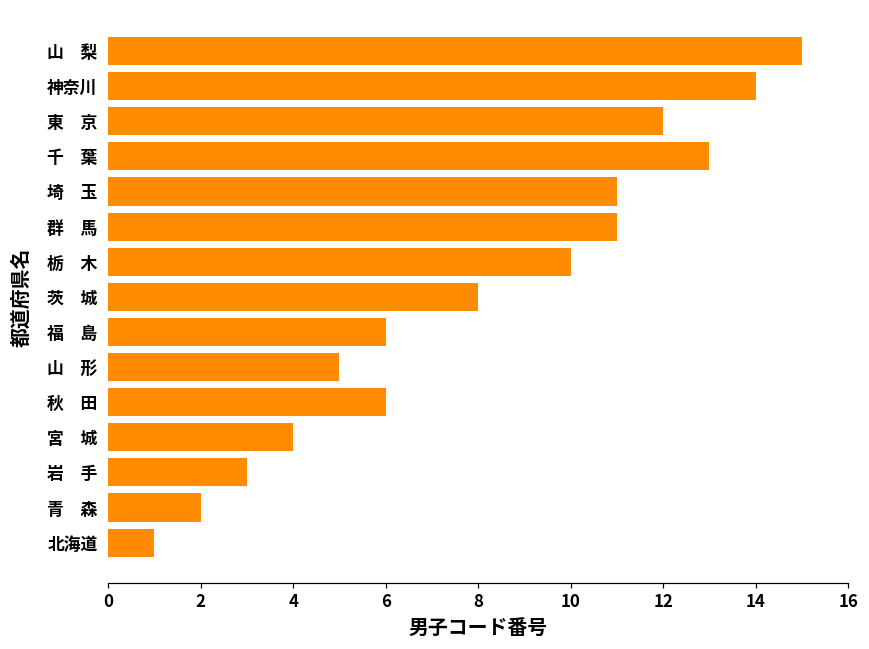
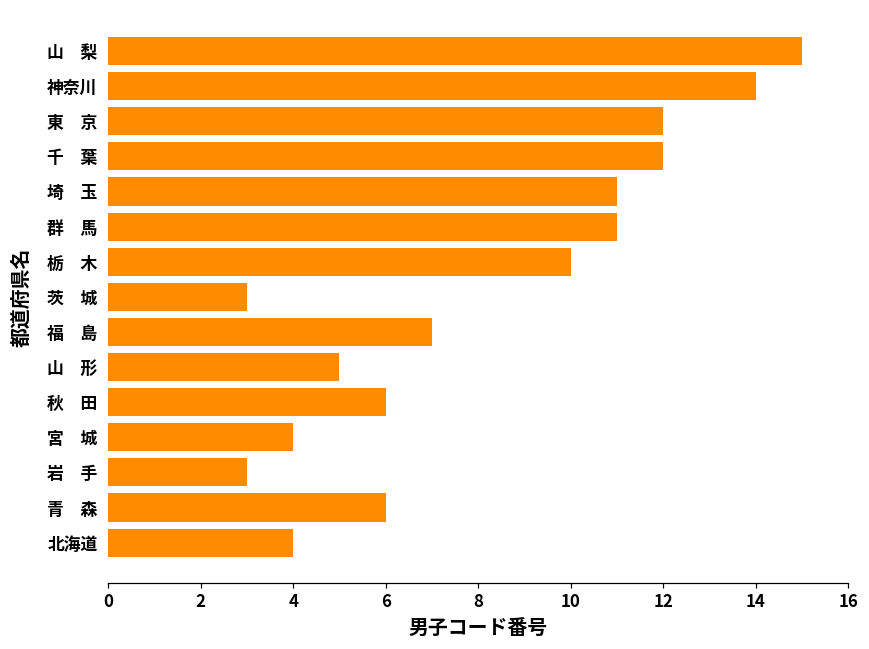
  {
    "山 梨": 15,
    "神奈川": 14,
    "東 京": 12,
-   "千 葉": 13,
+   "千 葉": 12,
    "埼 玉": 11,
    "群 馬": 11,
    "栃 木": 10,
-   "茨 城": 8,
-   "福 島": 6,
+   "茨 城": 3,
+   "福 島": 7,
    "山 形": 5,
    "秋 田": 6,
    "宮 城": 4,
    "岩 手": 3,
-   "青 森": 2,
-   "北海道": 1
+   "青 森": 6,
+   "北海道": 4
  }
